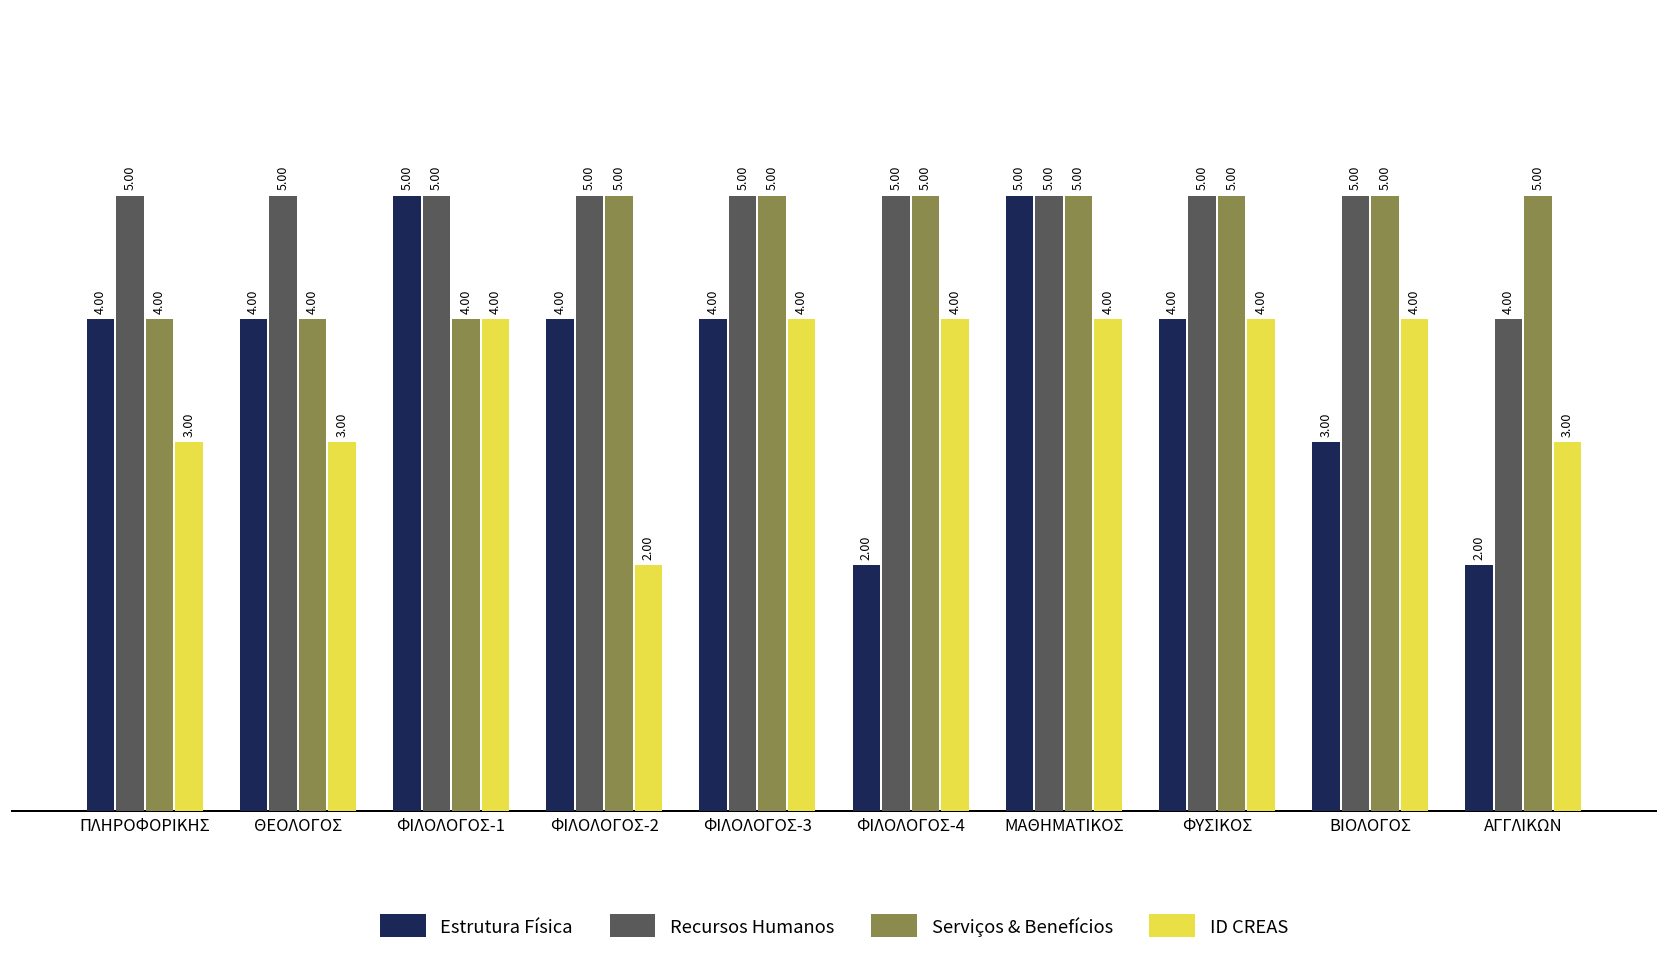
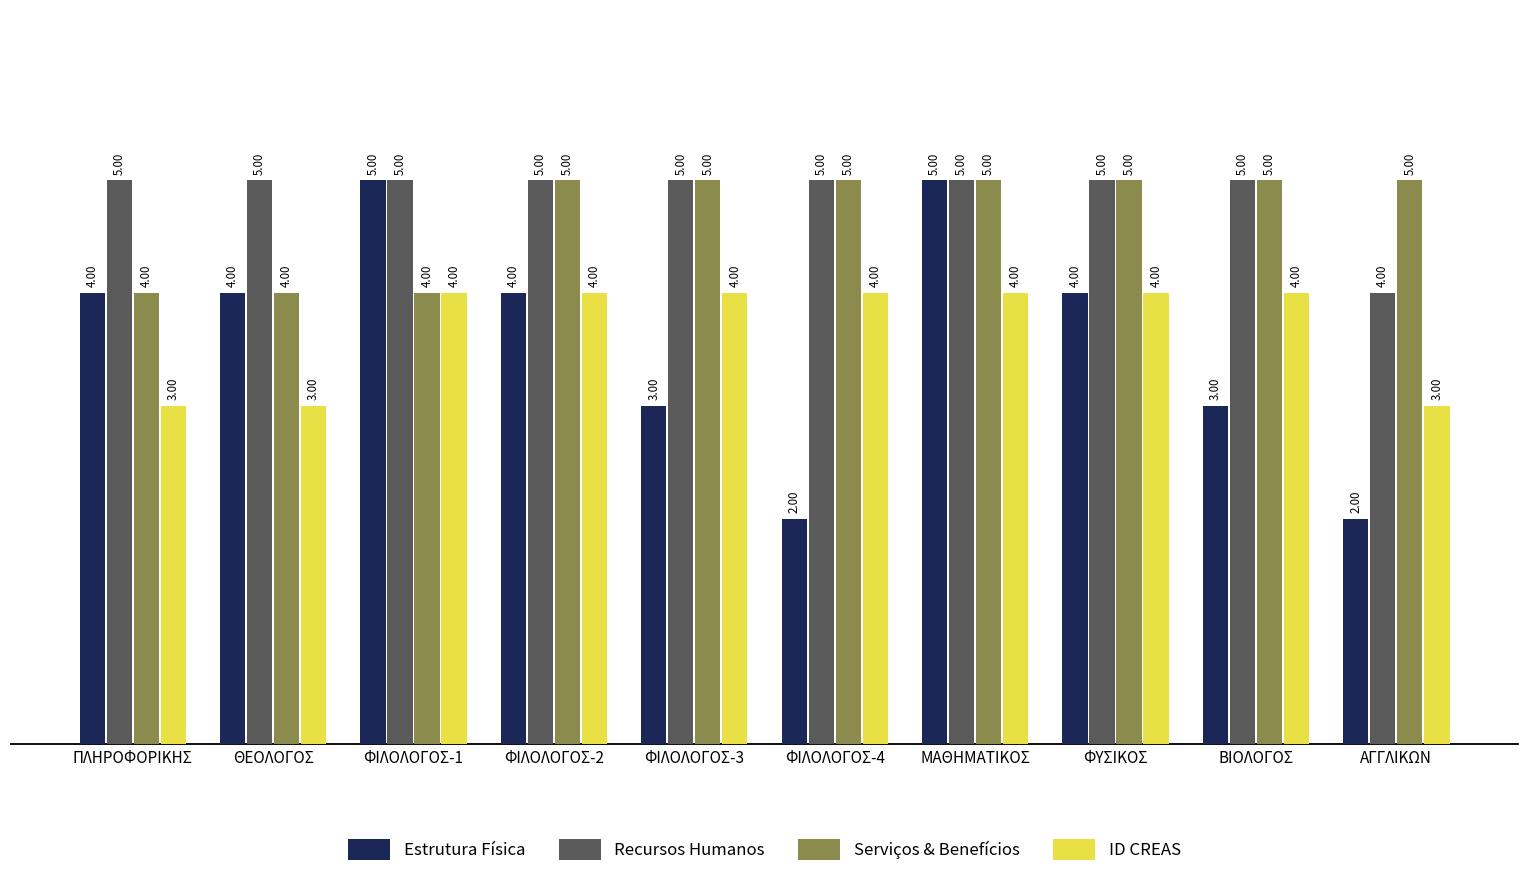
  {
    "Estrutura Física": {
      "ΠΛΗΡΟΦΟΡΙΚΗΣ": 4.00,
      "ΘΕΟΛΟΓΟΣ": 4.00,
      "ΦΙΛΟΛΟΓΟΣ-1": 5.00,
      "ΦΙΛΟΛΟΓΟΣ-2": 4.00,
-     "ΦΙΛΟΛΟΓΟΣ-3": 4.00,
+     "ΦΙΛΟΛΟΓΟΣ-3": 3.00,
      "ΦΙΛΟΛΟΓΟΣ-4": 2.00,
      "ΜΑΘΗΜΑΤΙΚΟΣ": 5.00,
      "ΦΥΣΙΚΟΣ": 4.00,
      "ΒΙΟΛΟΓΟΣ": 3.00,
      "ΑΓΓΛΙΚΩΝ": 2.00
    },
    "Recursos Humanos": {
      "ΠΛΗΡΟΦΟΡΙΚΗΣ": 5.00,
      "ΘΕΟΛΟΓΟΣ": 5.00,
      "ΦΙΛΟΛΟΓΟΣ-1": 5.00,
      "ΦΙΛΟΛΟΓΟΣ-2": 5.00,
      "ΦΙΛΟΛΟΓΟΣ-3": 5.00,
      "ΦΙΛΟΛΟΓΟΣ-4": 5.00,
      "ΜΑΘΗΜΑΤΙΚΟΣ": 5.00,
      "ΦΥΣΙΚΟΣ": 5.00,
      "ΒΙΟΛΟΓΟΣ": 5.00,
      "ΑΓΓΛΙΚΩΝ": 4.00
    },
    "Serviços & Benefícios": {
      "ΠΛΗΡΟΦΟΡΙΚΗΣ": 4.00,
      "ΘΕΟΛΟΓΟΣ": 4.00,
      "ΦΙΛΟΛΟΓΟΣ-1": 4.00,
      "ΦΙΛΟΛΟΓΟΣ-2": 5.00,
      "ΦΙΛΟΛΟΓΟΣ-3": 5.00,
      "ΦΙΛΟΛΟΓΟΣ-4": 5.00,
      "ΜΑΘΗΜΑΤΙΚΟΣ": 5.00,
      "ΦΥΣΙΚΟΣ": 5.00,
      "ΒΙΟΛΟΓΟΣ": 5.00,
      "ΑΓΓΛΙΚΩΝ": 5.00
    },
    "ID CREAS": {
      "ΠΛΗΡΟΦΟΡΙΚΗΣ": 3.00,
      "ΘΕΟΛΟΓΟΣ": 3.00,
      "ΦΙΛΟΛΟΓΟΣ-1": 4.00,
-     "ΦΙΛΟΛΟΓΟΣ-2": 2.00,
+     "ΦΙΛΟΛΟΓΟΣ-2": 4.00,
      "ΦΙΛΟΛΟΓΟΣ-3": 4.00,
      "ΦΙΛΟΛΟΓΟΣ-4": 4.00,
      "ΜΑΘΗΜΑΤΙΚΟΣ": 4.00,
      "ΦΥΣΙΚΟΣ": 4.00,
      "ΒΙΟΛΟΓΟΣ": 4.00,
      "ΑΓΓΛΙΚΩΝ": 3.00
    }
  }
